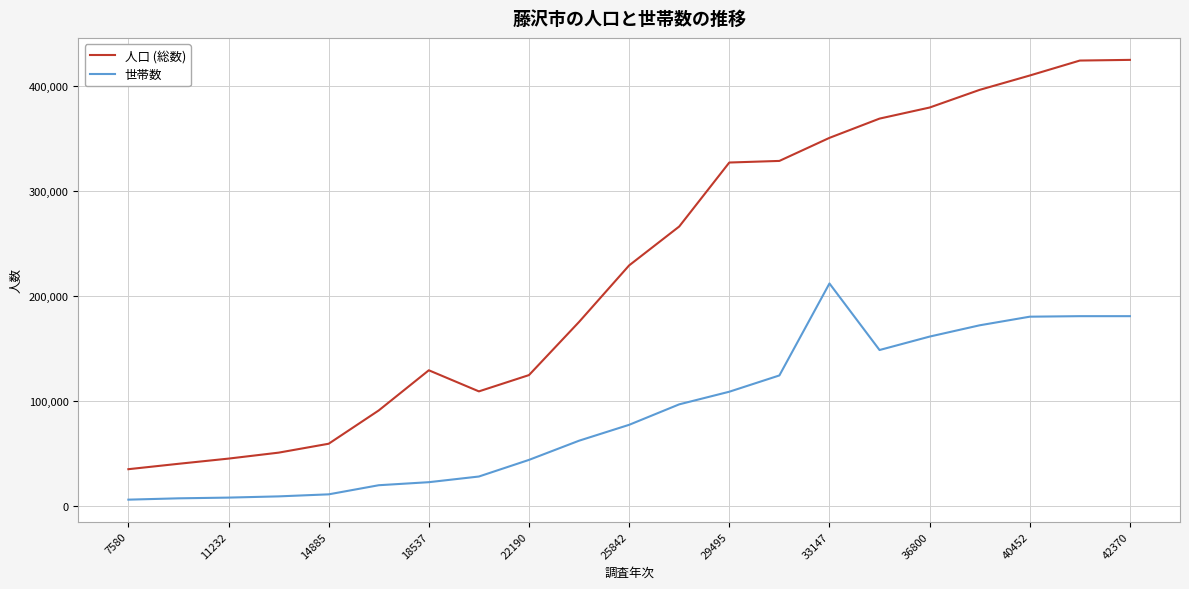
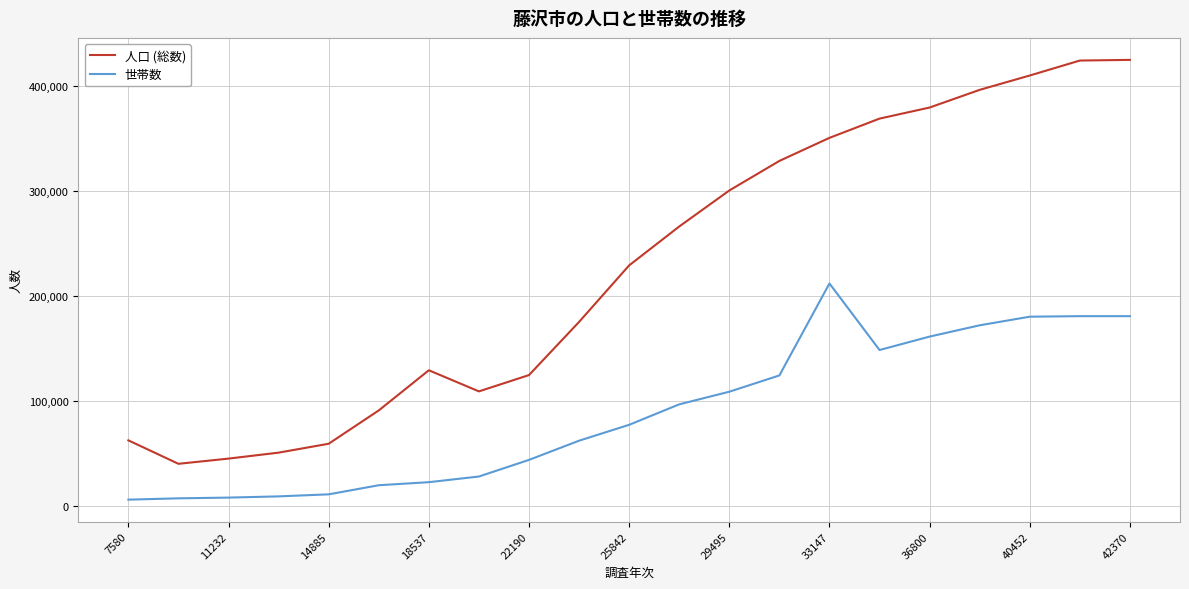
  {
    "人口 (総数)": {
-     "7580": "35,000",
+     "7580": "63,000",
      "11232": "45,000",
      "14885": "59,000",
      "18537": "129,000",
      "22190": "125,000",
      "25842": "229,000",
-     "29495": "327,000",
+     "29495": "300,000",
      "33147": "350,000",
      "36800": "379,000",
      "40452": "410,000",
      "42370": "425,000"
    },
    "世帯数": {
      "7580": "6,000",
      "11232": "8,000",
      "14885": "11,000",
      "18537": "23,000",
      "22190": "44,000",
      "25842": "77,000",
      "29495": "109,000",
      "33147": "212,000",
      "36800": "161,000",
      "40452": "180,000",
      "42370": "181,000"
    }
  }
